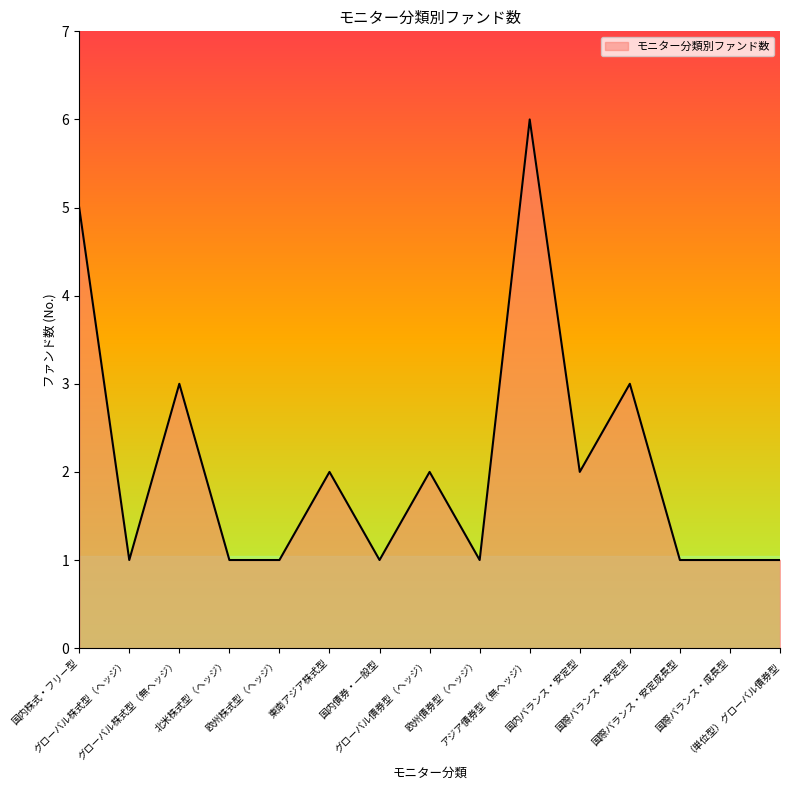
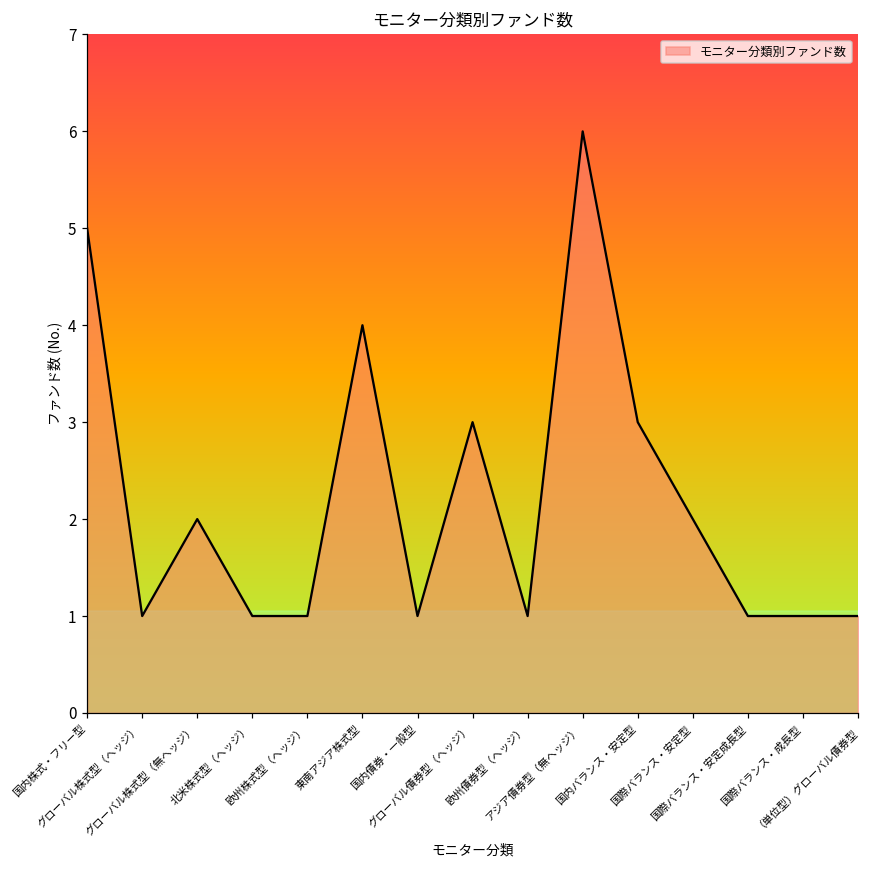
  {
    "国内株式・フリー型": 5,
-   "グローバル株式型（無ヘッジ）": 3,
-   "東南アジア株式型": 2,
-   "グローバル債券型（ヘッジ）": 2,
+   "グローバル株式型（無ヘッジ）": 2,
+   "東南アジア株式型": 4,
+   "グローバル債券型（ヘッジ）": 3,
    "アジア債券型（無ヘッジ）": 6,
-   "国内バランス・安定型": 2,
-   "国際バランス・安定型": 3
+   "国内バランス・安定型": 3,
+   "国際バランス・安定型": 2
  }
